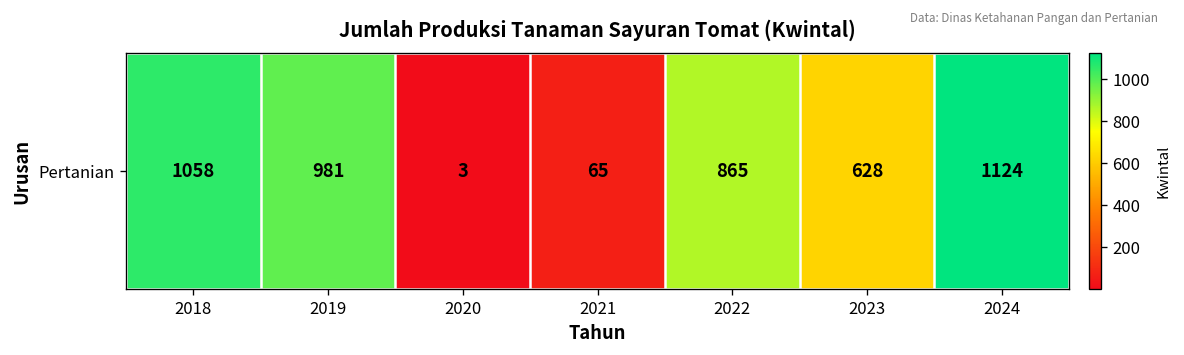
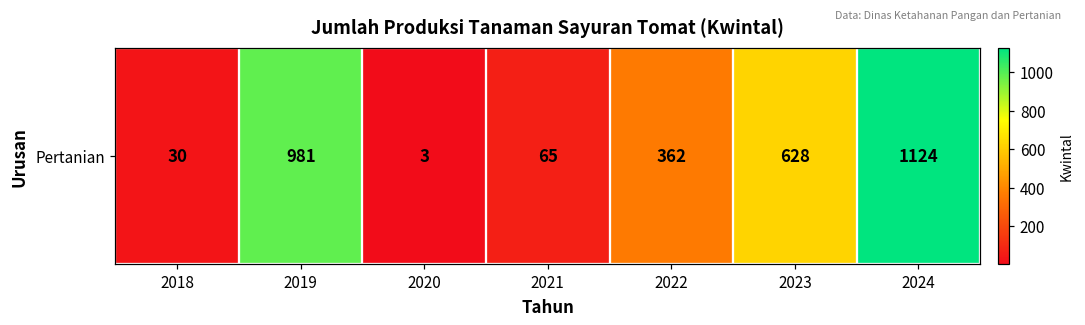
  {
    "Pertanian": {
-     "2018": 1058,
+     "2018": 30,
      "2019": 981,
      "2020": 3,
      "2021": 65,
-     "2022": 865,
+     "2022": 362,
      "2023": 628,
      "2024": 1124
    }
  }
